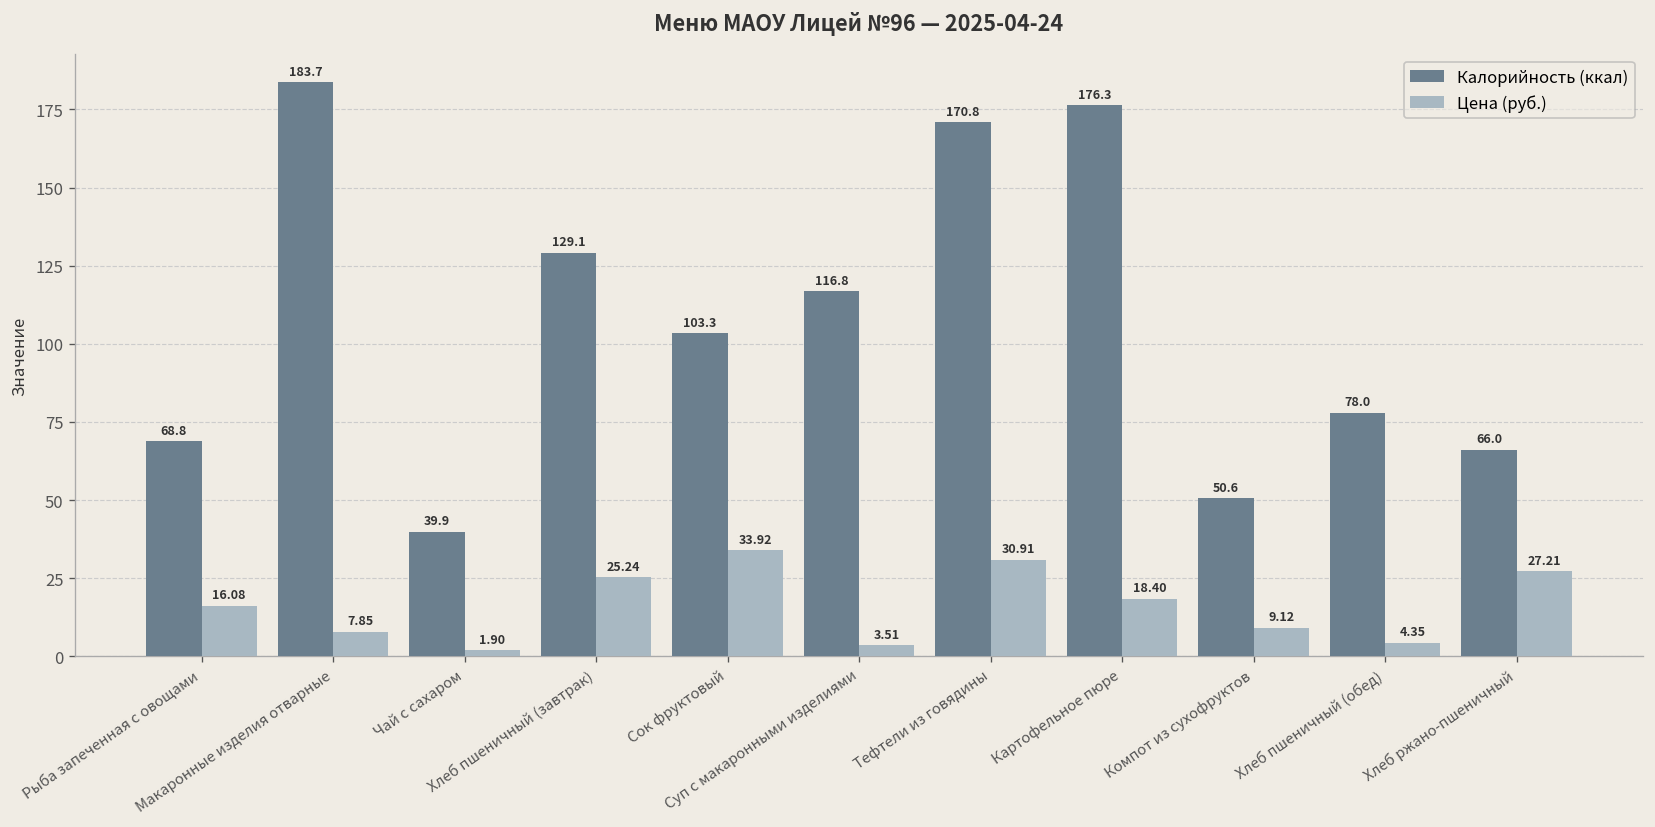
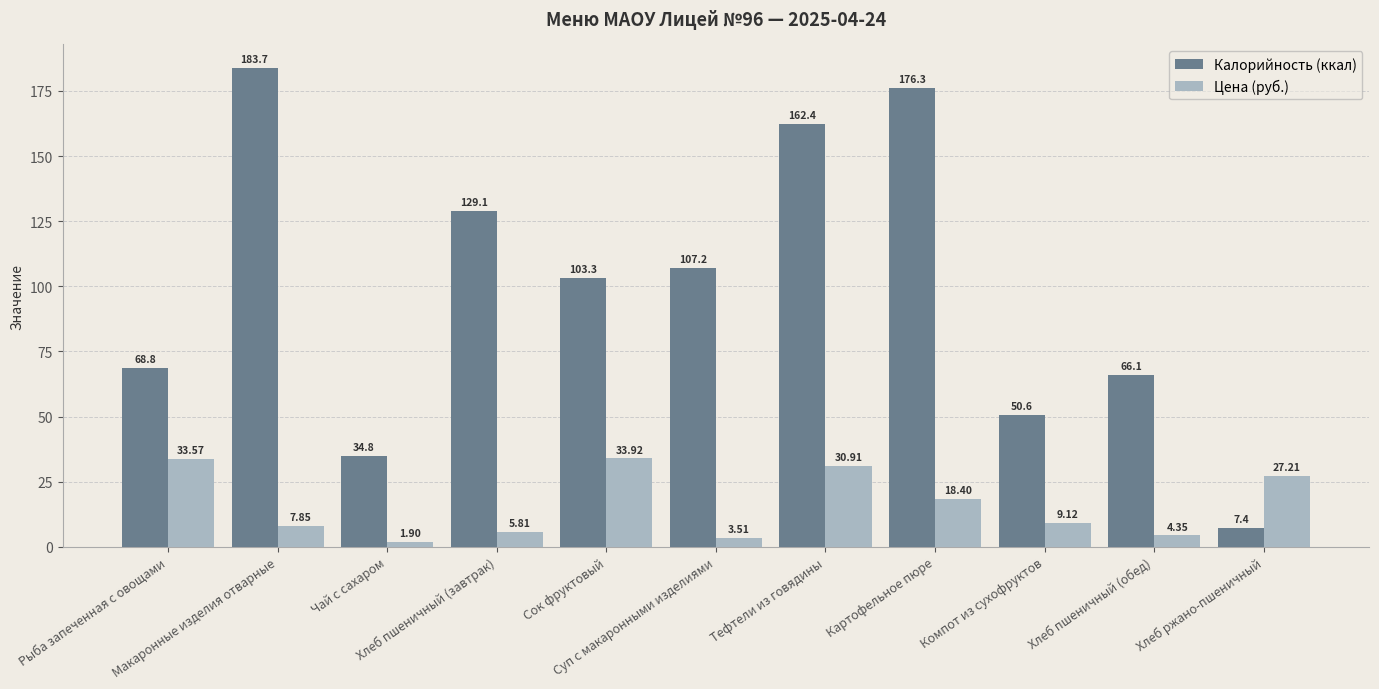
  {
    "Калорийность (ккал)": {
      "Рыба запеченная с овощами": 68.8,
      "Макаронные изделия отварные": 183.7,
-     "Чай с сахаром": 39.9,
+     "Чай с сахаром": 34.8,
      "Хлеб пшеничный (завтрак)": 129.1,
      "Сок фруктовый": 103.3,
-     "Суп с макаронными изделиями": 116.8,
-     "Тефтели из говядины": 170.8,
+     "Суп с макаронными изделиями": 107.2,
+     "Тефтели из говядины": 162.4,
      "Картофельное пюре": 176.3,
      "Компот из сухофруктов": 50.6,
-     "Хлеб пшеничный (обед)": 78.0,
-     "Хлеб ржано-пшеничный": 66.0
+     "Хлеб пшеничный (обед)": 66.1,
+     "Хлеб ржано-пшеничный": 7.4
    },
    "Цена (руб.)": {
-     "Рыба запеченная с овощами": 16.08,
+     "Рыба запеченная с овощами": 33.57,
      "Макаронные изделия отварные": 7.85,
      "Чай с сахаром": 1.90,
-     "Хлеб пшеничный (завтрак)": 25.24,
+     "Хлеб пшеничный (завтрак)": 5.81,
      "Сок фруктовый": 33.92,
      "Суп с макаронными изделиями": 3.51,
      "Тефтели из говядины": 30.91,
      "Картофельное пюре": 18.40,
      "Компот из сухофруктов": 9.12,
      "Хлеб пшеничный (обед)": 4.35,
      "Хлеб ржано-пшеничный": 27.21
    }
  }
